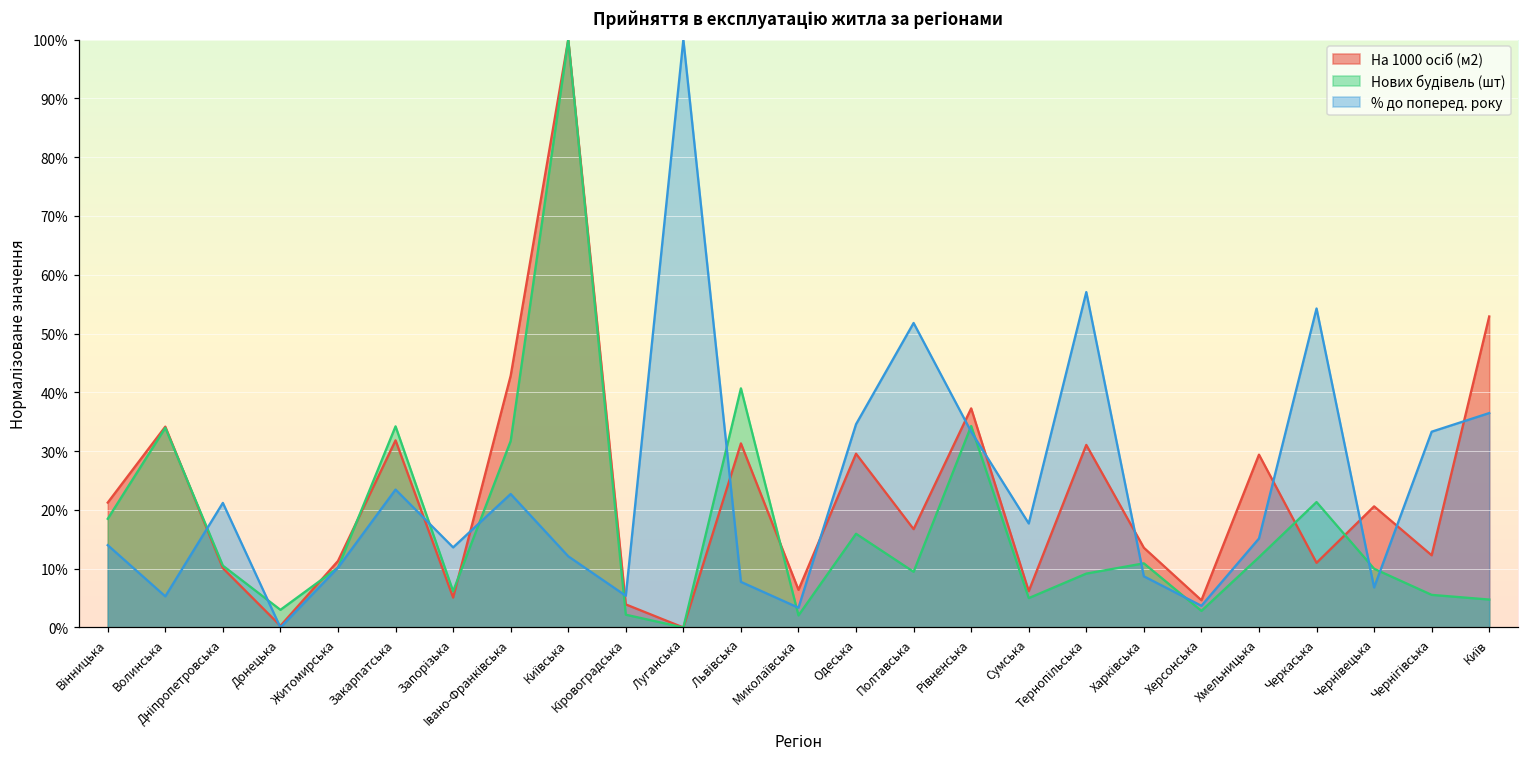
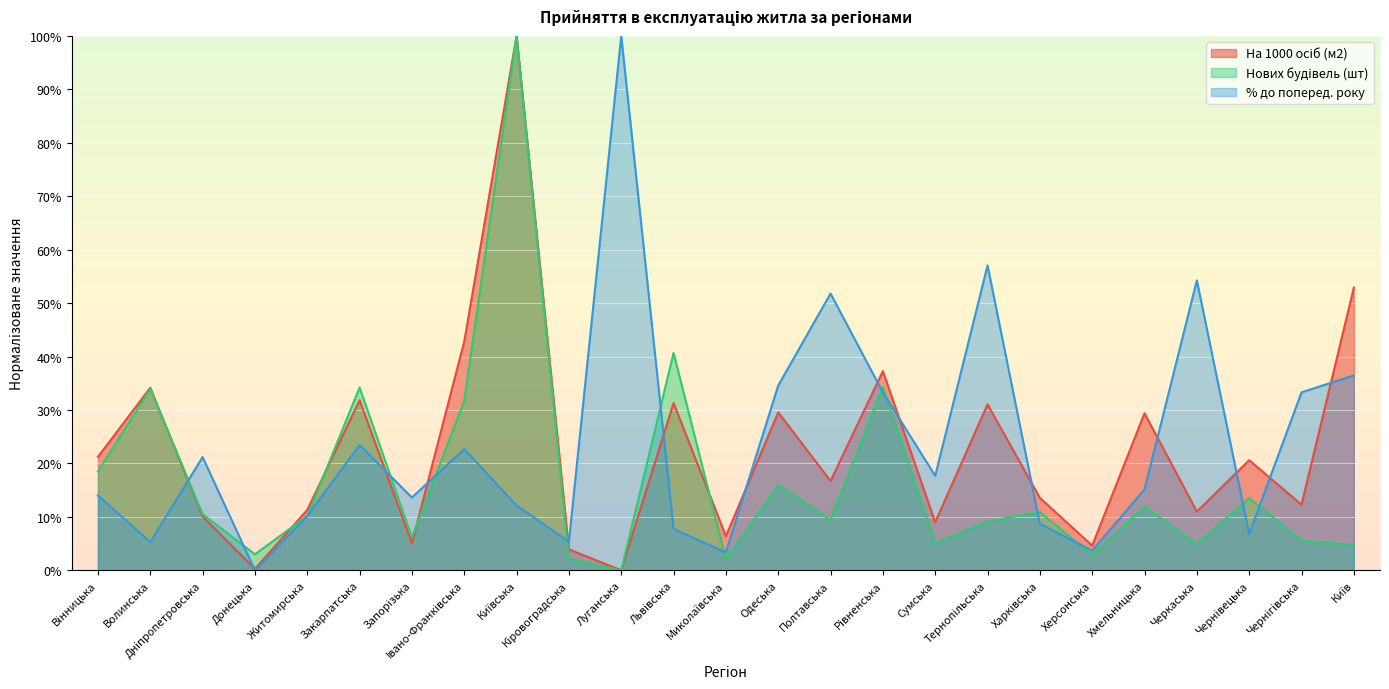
  {
    "На 1000 осіб (м2)": {
      "Вінницька": "21%",
      "Житомирська": "11%",
      "Закарпатська": "32%",
      "Запорізька": "5%",
      "Івано-Франківська": "43%",
      "Кіровоградська": "4%",
      "Львівська": "31%",
      "Миколаївська": "6%",
      "Одеська": "30%",
      "Полтавська": "17%",
      "Рівненська": "37%",
-     "Сумська": "6%",
+     "Сумська": "9%",
      "Тернопільська": "31%",
      "Харківська": "14%",
      "Херсонська": "5%",
      "Хмельницька": "29%",
      "Черкаська": "11%",
      "Чернівецька": "21%",
      "Чернігівська": "12%",
      "Київ": "53%"
    },
    "Нових будівель (шт)": {
      "Вінницька": "18%",
      "Донецька": "3%",
      "Закарпатська": "34%",
      "Запорізька": "6%",
      "Івано-Франківська": "32%",
      "Кіровоградська": "2%",
      "Львівська": "41%",
      "Миколаївська": "2%",
      "Одеська": "16%",
      "Полтавська": "9%",
      "Рівненська": "34%",
      "Сумська": "5%",
      "Тернопільська": "9%",
      "Харківська": "11%",
      "Херсонська": "3%",
      "Хмельницька": "12%",
-     "Черкаська": "21%",
-     "Чернівецька": "10%",
+     "Черкаська": "5%",
+     "Чернівецька": "14%",
      "Чернігівська": "6%",
      "Київ": "5%"
    },
    "% до поперед. року": {
      "Вінницька": "14%",
      "Волинська": "5%",
      "Дніпропетровська": "21%",
      "Закарпатська": "23%",
      "Запорізька": "14%",
      "Івано-Франківська": "23%",
      "Київська": "12%",
      "Кіровоградська": "5%",
      "Луганська": "100%",
      "Львівська": "8%",
      "Миколаївська": "3%",
      "Одеська": "35%",
      "Полтавська": "52%",
      "Рівненська": "33%",
      "Сумська": "18%",
      "Тернопільська": "57%",
      "Харківська": "9%",
      "Херсонська": "4%",
      "Хмельницька": "15%",
      "Черкаська": "54%",
      "Чернівецька": "7%",
      "Чернігівська": "33%",
      "Київ": "36%"
    }
  }
